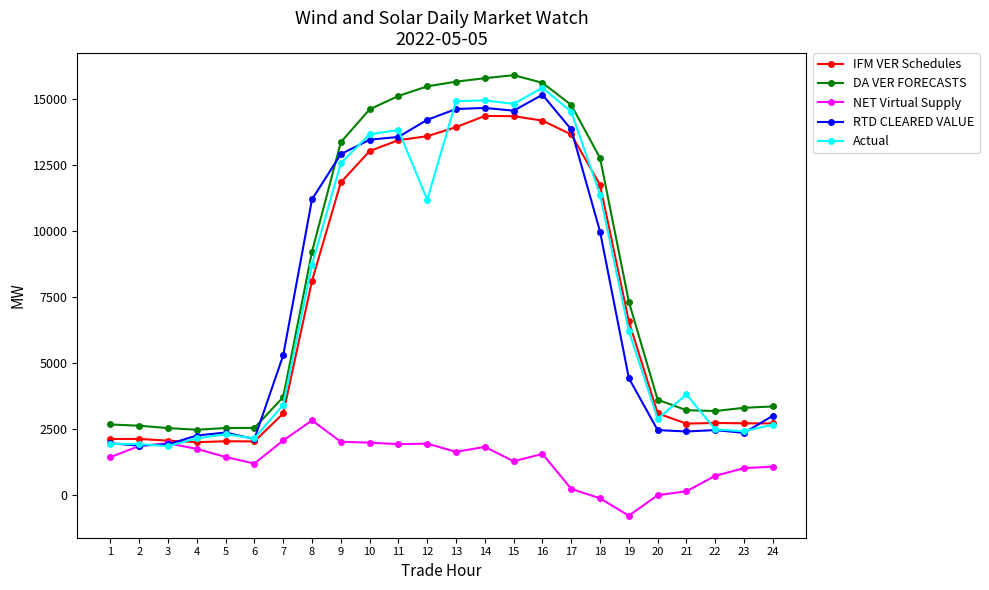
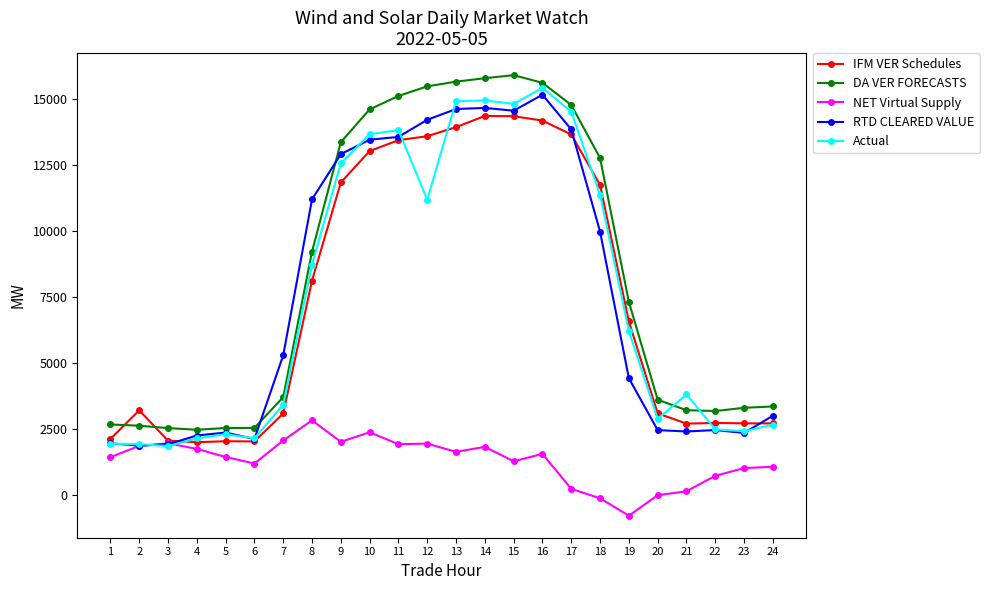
  {
    "IFM VER Schedules": {
      "1": 2100,
-     "2": 2100,
+     "2": 3200,
      "3": 2100,
      "4": 2000,
      "5": 2000,
      "7": 3100,
      "8": 8100,
      "9": 11800,
      "10": 13000,
      "11": 13400,
      "12": 13600,
      "13": 13900,
      "14": 14400,
      "15": 14400,
      "16": 14200,
      "17": 13700,
      "18": 11800,
      "19": 6600,
      "20": 3100,
      "21": 2700,
      "22": 2700,
      "23": 2700
    },
    "DA VER FORECASTS": {
      "1": 2700,
      "2": 2600,
      "3": 2500,
      "4": 2500,
      "5": 2500,
      "6": 2500,
      "7": 3700,
      "8": 9200,
      "9": 13400,
      "10": 14600,
      "11": 15100,
      "12": 15500,
      "13": 15700,
      "14": 15800,
      "15": 15900,
      "16": 15600,
      "17": 14800,
      "18": 12800,
      "19": 7300,
      "20": 3600,
      "21": 3200,
      "22": 3200,
      "23": 3300,
      "24": 3400
    },
    "NET Virtual Supply": {
      "1": 1400,
      "4": 1700,
      "5": 1400,
      "6": 1200,
      "7": 2100,
      "8": 2800,
      "9": 2000,
-     "10": 2000,
+     "10": 2400,
      "11": 1900,
      "12": 1900,
      "13": 1600,
      "14": 1800,
      "15": 1300,
      "16": 1600,
      "17": 200,
      "18": -100,
      "19": -800,
      "20": 0,
      "21": 100,
      "22": 700,
      "23": 1000,
      "24": 1100
    },
    "RTD CLEARED VALUE": {
      "4": 2300,
      "7": 5300,
      "8": 11200,
      "9": 12900,
      "10": 13500,
      "11": 13600,
      "12": 14200,
      "13": 14600,
      "14": 14700,
      "15": 14600,
      "16": 15200,
      "17": 13900,
      "18": 10000,
      "19": 4400,
      "20": 2500,
      "21": 2400,
      "24": 3000
    },
    "Actual": {
      "4": 2100,
      "7": 3400,
      "8": 8700,
      "9": 12600,
      "10": 13700,
      "11": 13800,
      "12": 11200,
      "13": 14900,
      "14": 15000,
      "15": 14800,
      "16": 15400,
      "17": 14500,
      "18": 11400,
      "19": 6200,
      "20": 2900,
      "21": 3800
    }
  }
